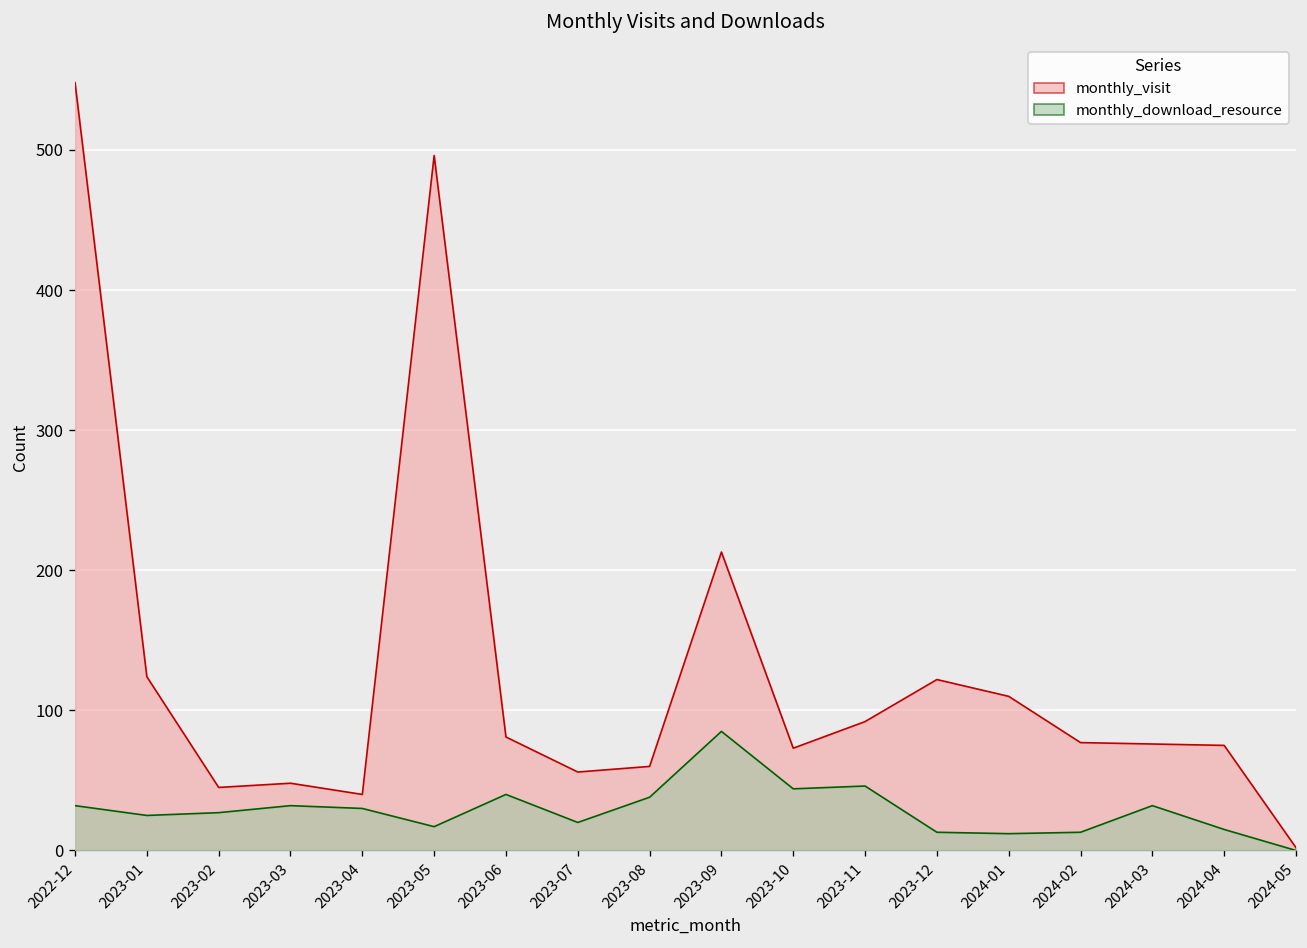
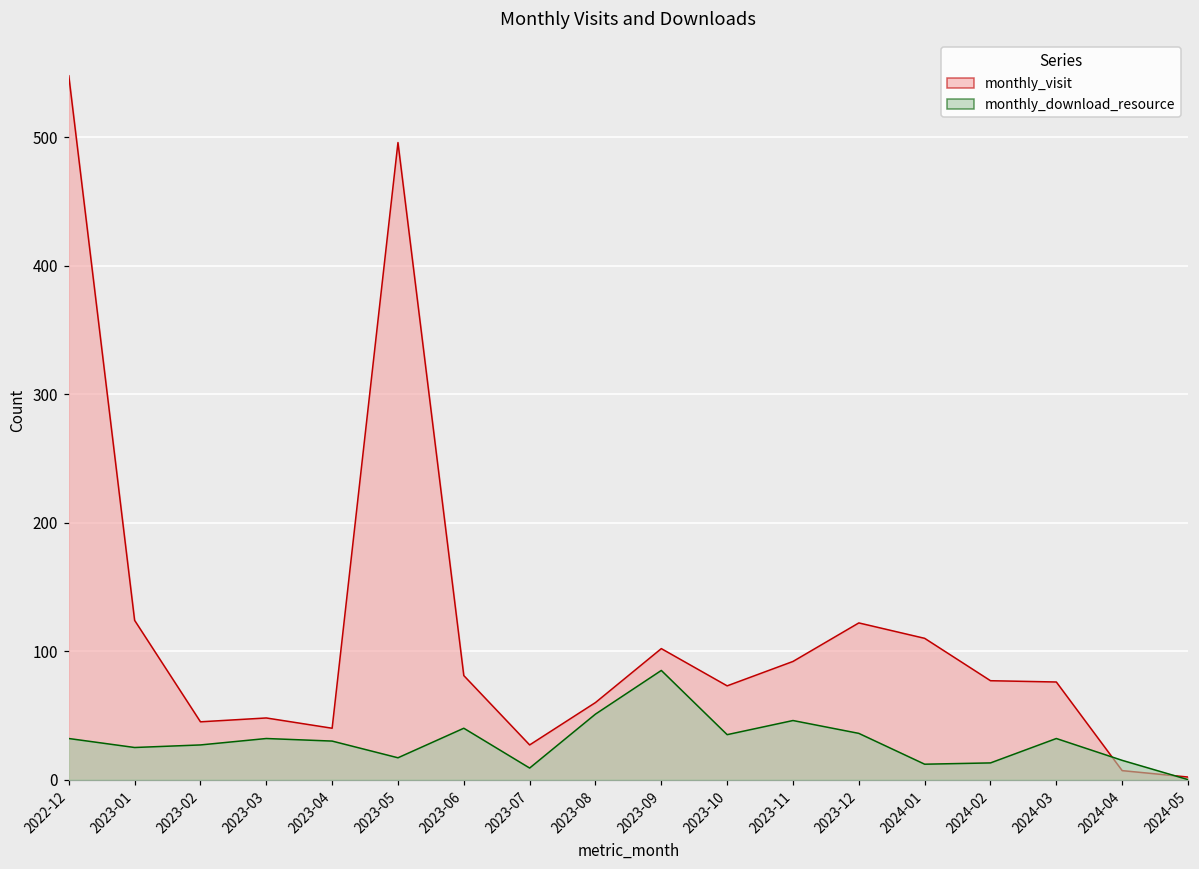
  {
    "monthly_visit": {
      "2022-12": 548,
      "2023-01": 124,
      "2023-02": 45,
      "2023-03": 48,
      "2023-04": 40,
      "2023-05": 496,
      "2023-06": 81,
-     "2023-07": 56,
+     "2023-07": 27,
      "2023-08": 60,
-     "2023-09": 213,
+     "2023-09": 102,
      "2023-10": 73,
      "2023-11": 92,
      "2023-12": 122,
      "2024-01": 110,
      "2024-02": 77,
      "2024-03": 76,
-     "2024-04": 75
+     "2024-04": 7
    },
    "monthly_download_resource": {
      "2022-12": 32,
      "2023-01": 25,
      "2023-02": 27,
      "2023-03": 32,
      "2023-04": 30,
      "2023-05": 17,
      "2023-06": 40,
-     "2023-07": 20,
-     "2023-08": 38,
+     "2023-07": 9,
+     "2023-08": 51,
      "2023-09": 85,
-     "2023-10": 44,
+     "2023-10": 35,
      "2023-11": 46,
-     "2023-12": 13,
+     "2023-12": 36,
      "2024-01": 12,
      "2024-02": 13,
      "2024-03": 32,
      "2024-04": 15
    }
  }
